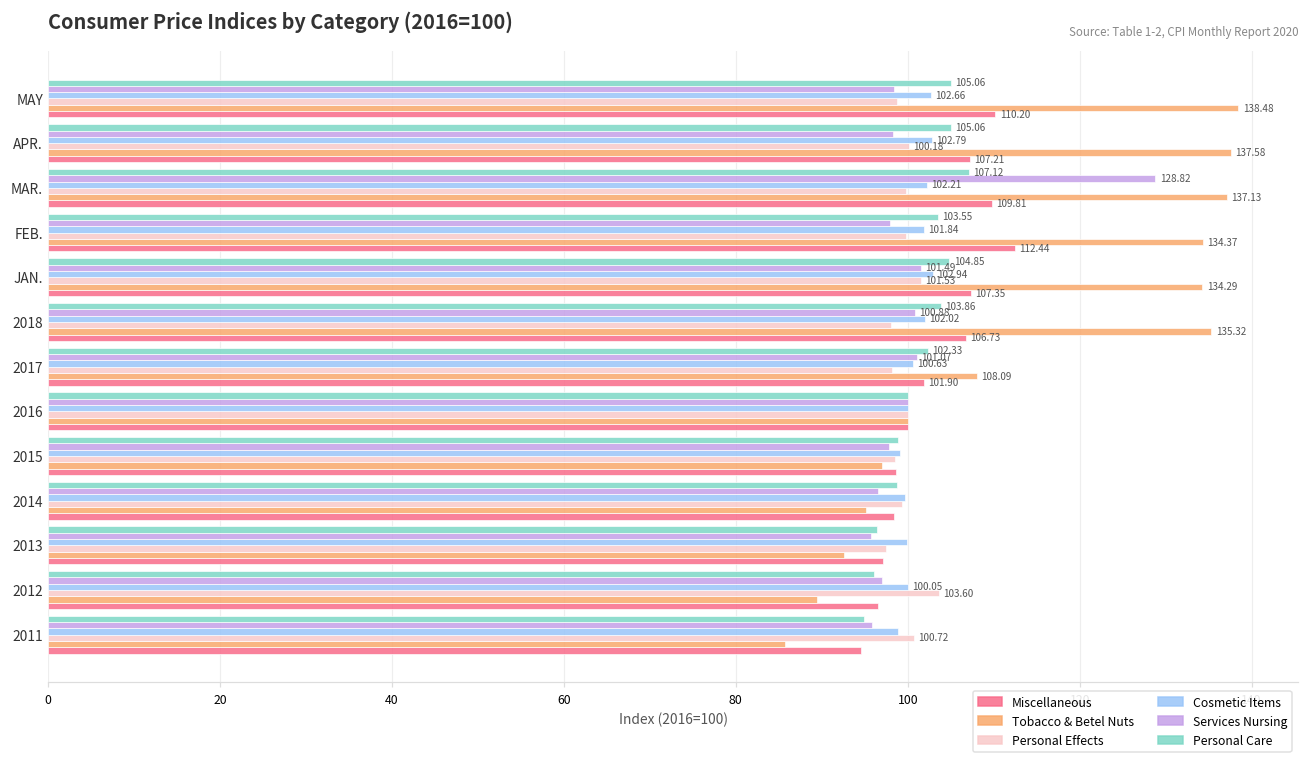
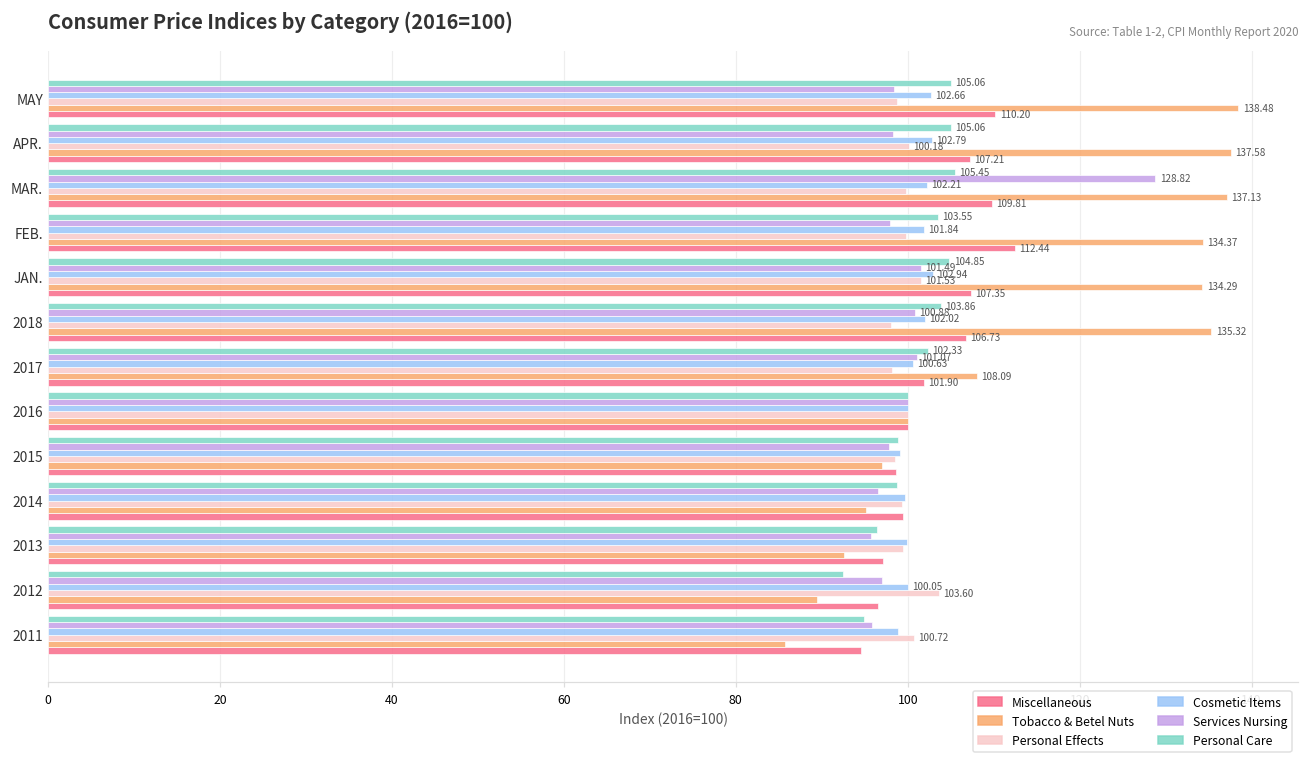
  {
    "Miscellaneous": {
      "2016": 100,
      "2015": 99,
-     "2014": 98,
+     "2014": 99,
      "2013": 97,
      "2012": 97,
      "2011": 95
    },
    "Tobacco & Betel Nuts": {
      "MAY": 138.48,
      "APR.": 137.58,
      "MAR.": 137.13,
      "FEB.": 134.37,
      "JAN.": 134.29,
      "2018": 135.32,
      "2017": 108.09
    },
    "Personal Effects": {
      "MAY": 99,
      "MAR.": 100,
      "FEB.": 100,
      "2018": 98,
      "2017": 98,
      "2016": 100,
      "2015": 99,
      "2014": 99,
-     "2013": 98
+     "2013": 99
    },
    "Personal Care": {
      "MAY": 105.06,
      "APR.": 105.06,
-     "MAR.": 107.12,
+     "MAR.": 105.45,
      "FEB.": 103.55,
      "JAN.": 104.85,
      "2018": 103.86,
-     "2012": 96
+     "2012": 92
    }
  }
